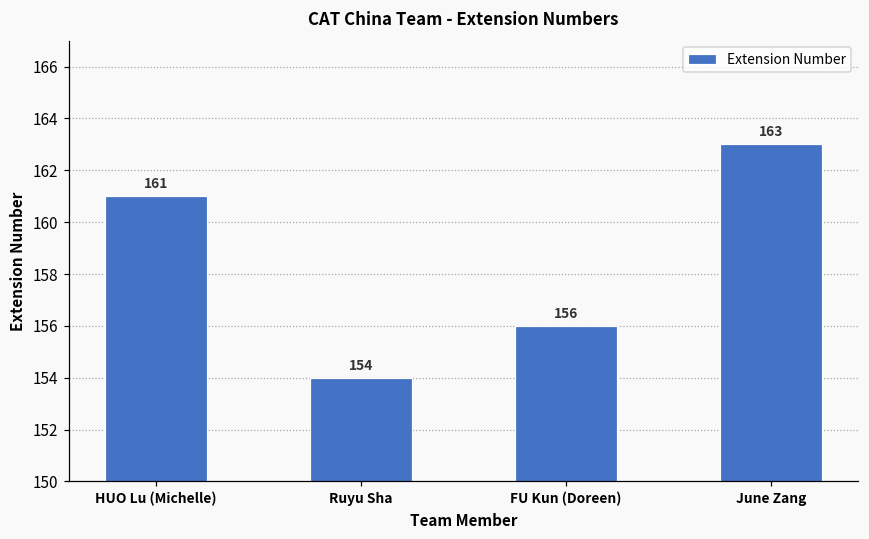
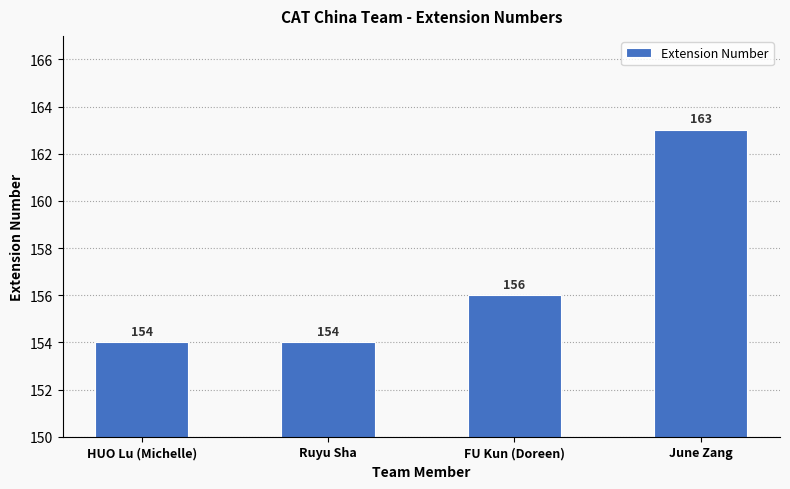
  {
-   "HUO Lu (Michelle)": 161,
+   "HUO Lu (Michelle)": 154,
    "Ruyu Sha": 154,
    "FU Kun (Doreen)": 156,
    "June Zang": 163
  }
